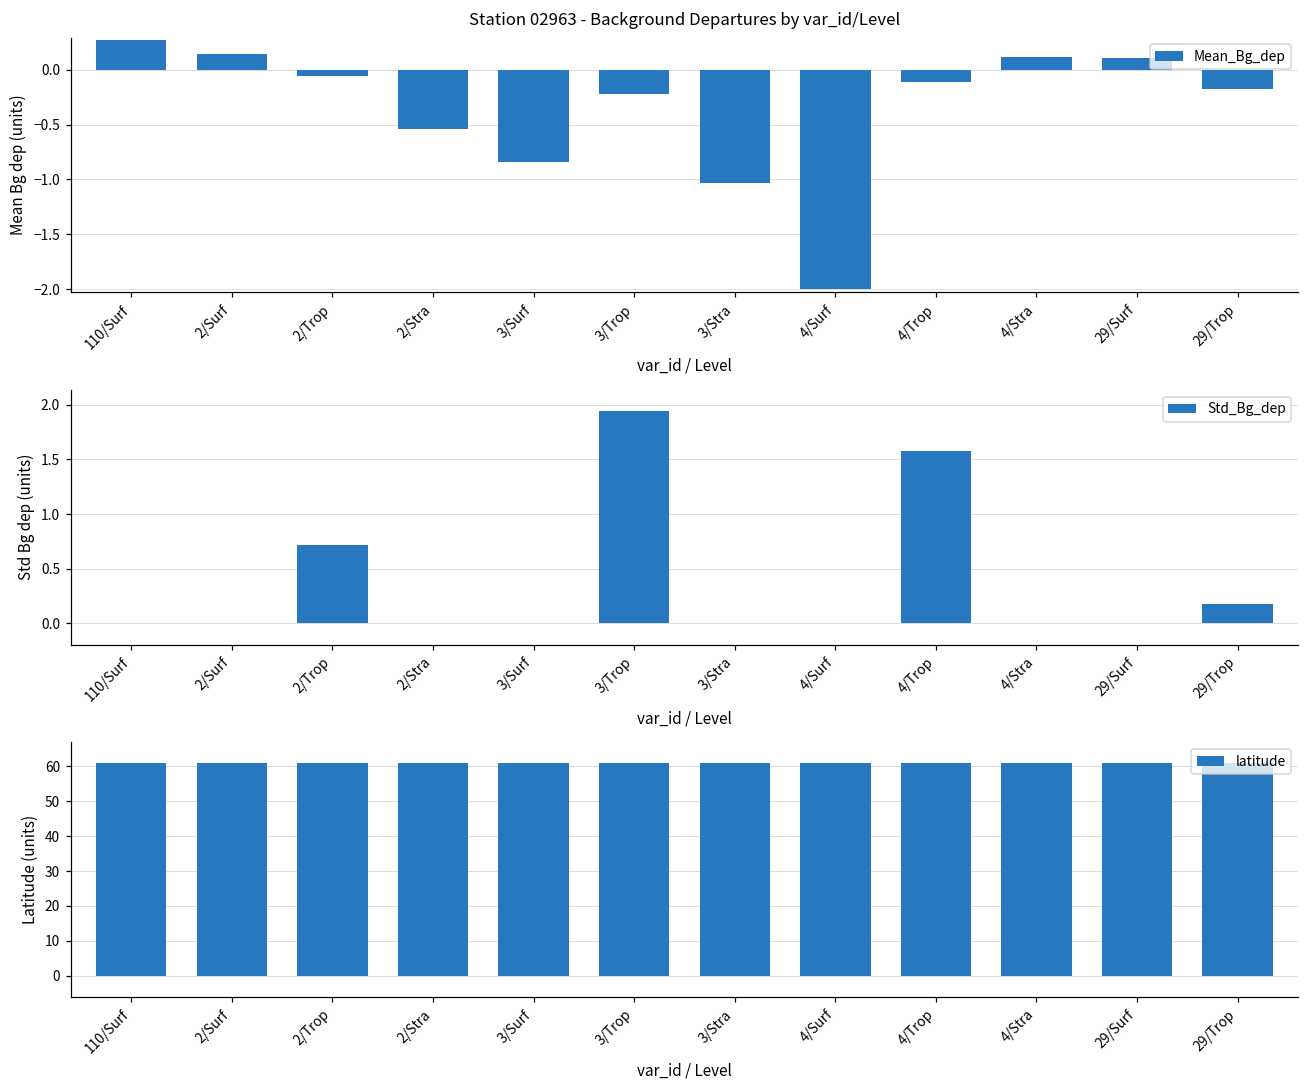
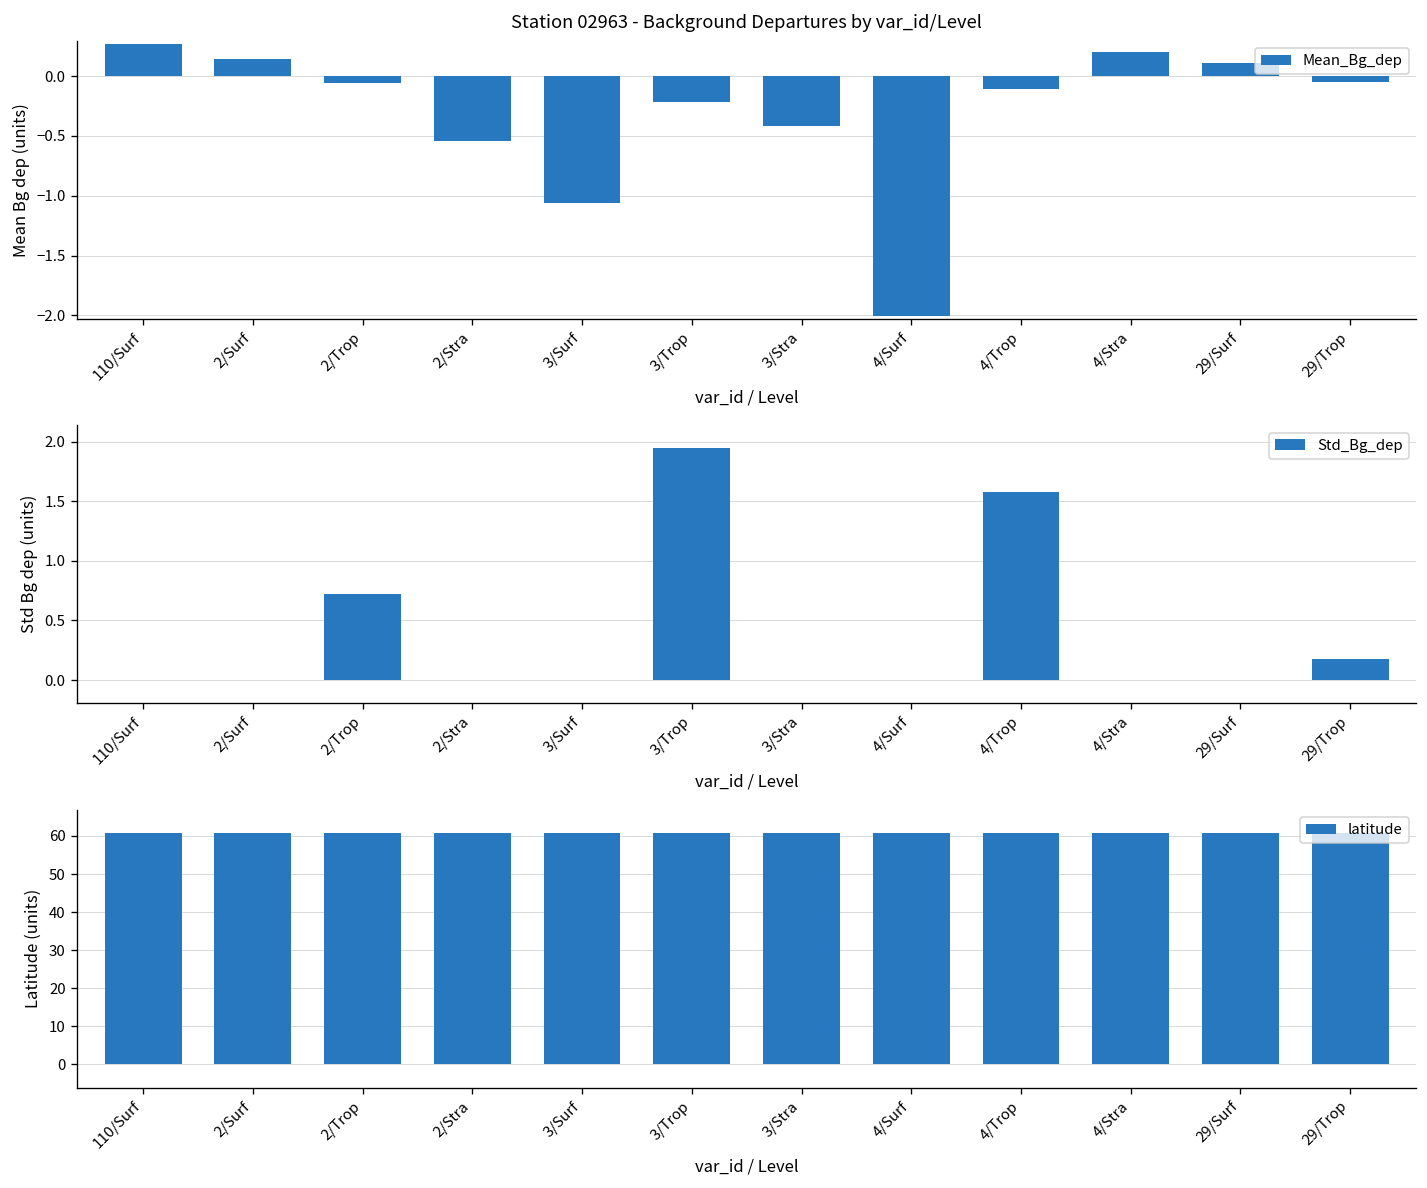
  {
    "Station 02963 - Background Departures by var_id/Level": {
      "110/Surf": 0.3,
      "2/Surf": 0.1,
      "2/Trop": -0.1,
      "2/Stra": -0.5,
-     "3/Surf": -0.8,
+     "3/Surf": -1.1,
      "3/Trop": -0.2,
-     "3/Stra": -1.0,
+     "3/Stra": -0.4,
      "4/Surf": -2.0,
      "4/Trop": -0.1,
-     "4/Stra": 0.1,
+     "4/Stra": 0.2,
      "29/Surf": 0.1,
-     "29/Trop": -0.2
+     "29/Trop": 0.0
    }
  }
